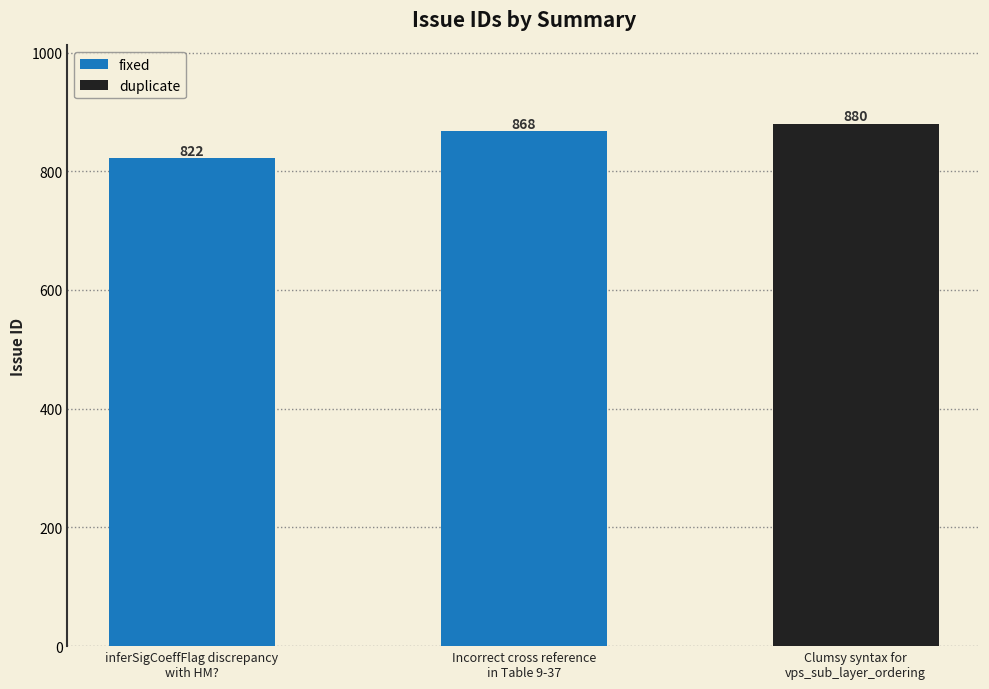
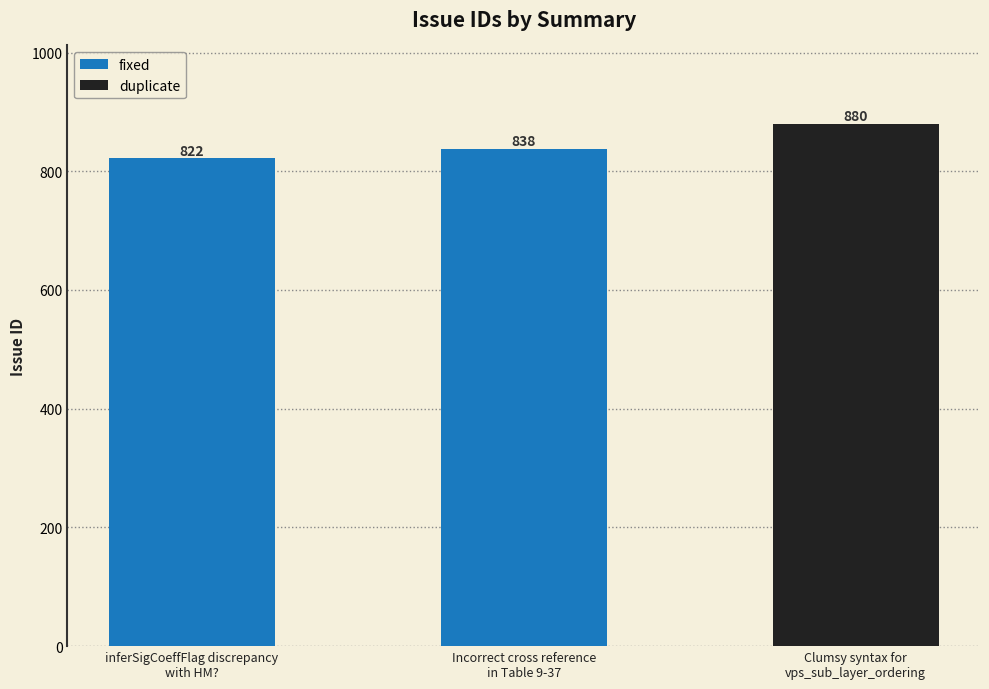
  {
    "inferSigCoeffFlag discrepancy with HM?": 822,
-   "Incorrect cross reference in Table 9-37": 868,
+   "Incorrect cross reference in Table 9-37": 838,
    "Clumsy syntax for vps_sub_layer_ordering": 880
  }
